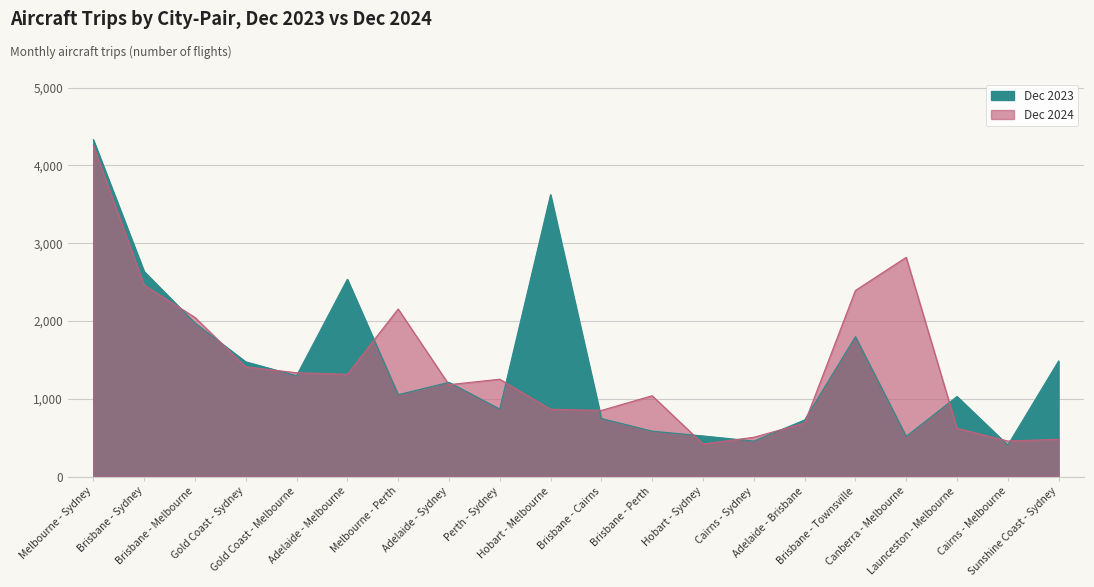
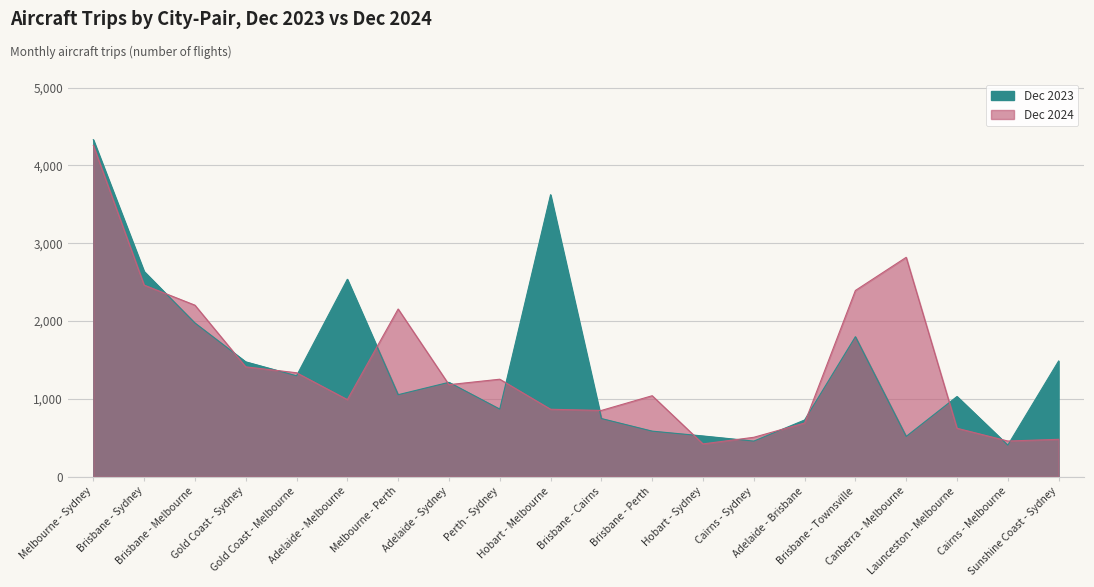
  {
    "Dec 2023": {
      "Melbourne - Sydney": "4,300",
      "Brisbane - Sydney": "2,600",
      "Brisbane - Melbourne": "2,000",
      "Gold Coast - Sydney": "1,500",
      "Gold Coast - Melbourne": "1,300",
      "Adelaide - Melbourne": "2,500",
      "Melbourne - Perth": "1,100",
      "Perth - Sydney": "900",
      "Hobart - Melbourne": "3,600",
      "Brisbane - Cairns": "700",
      "Brisbane - Perth": "600",
      "Hobart - Sydney": "500",
      "Cairns - Sydney": "500",
      "Adelaide - Brisbane": "700",
      "Brisbane - Townsville": "1,800",
      "Canberra - Melbourne": "500",
      "Launceston - Melbourne": "1,000",
      "Cairns - Melbourne": "400",
      "Sunshine Coast - Sydney": "1,500"
    },
    "Dec 2024": {
      "Melbourne - Sydney": "4,300",
      "Brisbane - Sydney": "2,500",
-     "Brisbane - Melbourne": "2,000",
+     "Brisbane - Melbourne": "2,200",
      "Gold Coast - Sydney": "1,400",
      "Gold Coast - Melbourne": "1,300",
-     "Adelaide - Melbourne": "1,300",
+     "Adelaide - Melbourne": "1,000",
      "Melbourne - Perth": "2,200",
      "Perth - Sydney": "1,300",
      "Hobart - Melbourne": "900",
      "Brisbane - Cairns": "900",
      "Brisbane - Perth": "1,000",
      "Hobart - Sydney": "400",
      "Cairns - Sydney": "500",
      "Adelaide - Brisbane": "700",
      "Brisbane - Townsville": "2,400",
      "Canberra - Melbourne": "2,800",
      "Launceston - Melbourne": "600",
      "Cairns - Melbourne": "500",
      "Sunshine Coast - Sydney": "500"
    }
  }
